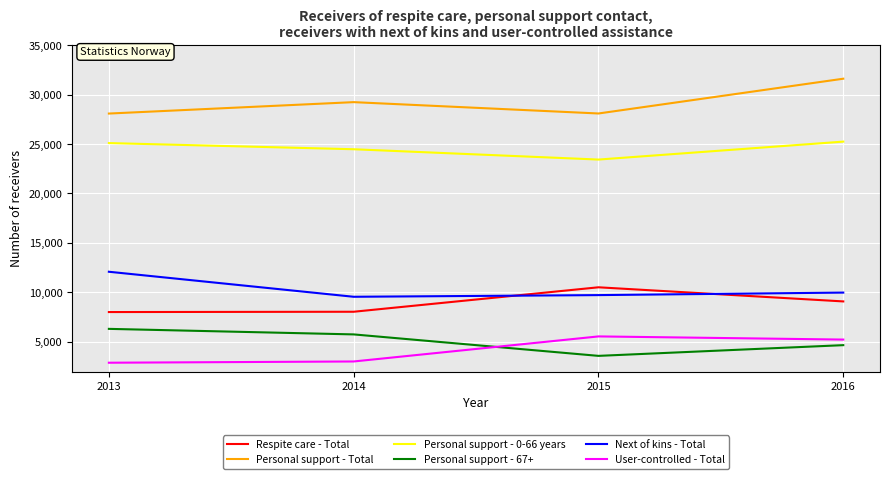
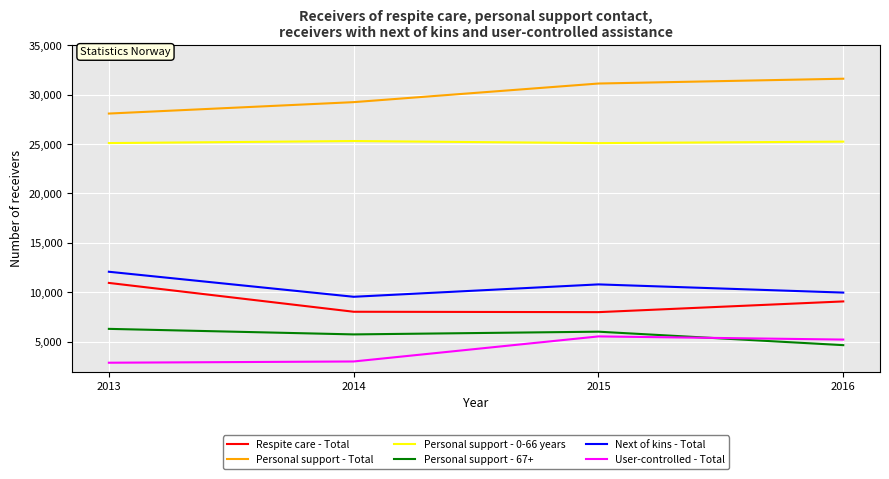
  {
    "Respite care - Total": {
-     "2013": "8,000",
+     "2013": "11,000",
      "2014": "8,000",
-     "2015": "11,000",
+     "2015": "8,000",
      "2016": "9,000"
    },
    "Personal support - Total": {
      "2013": "28,000",
      "2014": "29,000",
-     "2015": "28,000",
+     "2015": "31,000",
      "2016": "32,000"
    },
    "Personal support - 0-66 years": {
      "2013": "25,000",
-     "2014": "24,000",
-     "2015": "23,000",
+     "2014": "25,000",
+     "2015": "25,000",
      "2016": "25,000"
    },
    "Personal support - 67+": {
      "2013": "6,000",
      "2014": "6,000",
-     "2015": "4,000",
+     "2015": "6,000",
      "2016": "5,000"
    },
    "Next of kins - Total": {
      "2013": "12,000",
      "2014": "10,000",
-     "2015": "10,000",
+     "2015": "11,000",
      "2016": "10,000"
    },
    "User-controlled - Total": {
      "2013": "3,000",
      "2014": "3,000",
      "2015": "6,000",
      "2016": "5,000"
    }
  }
